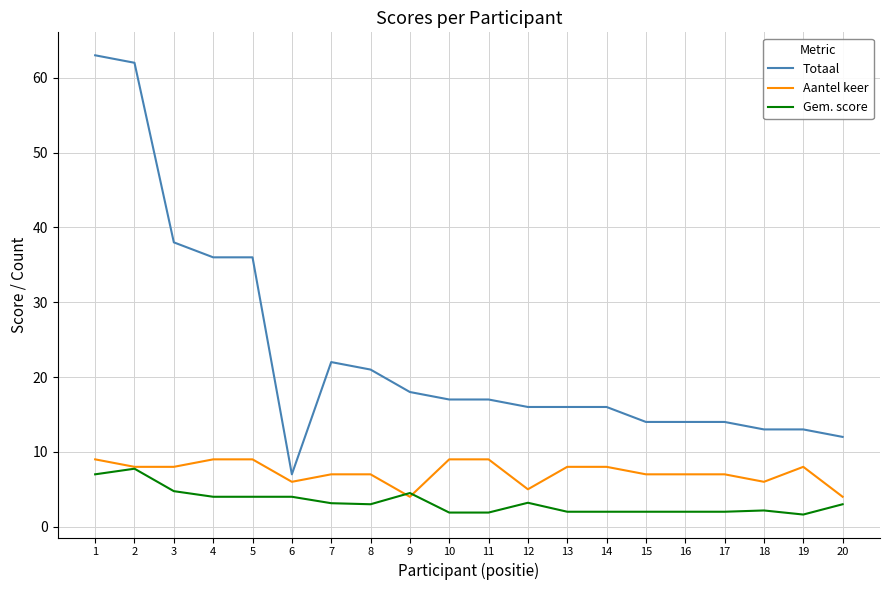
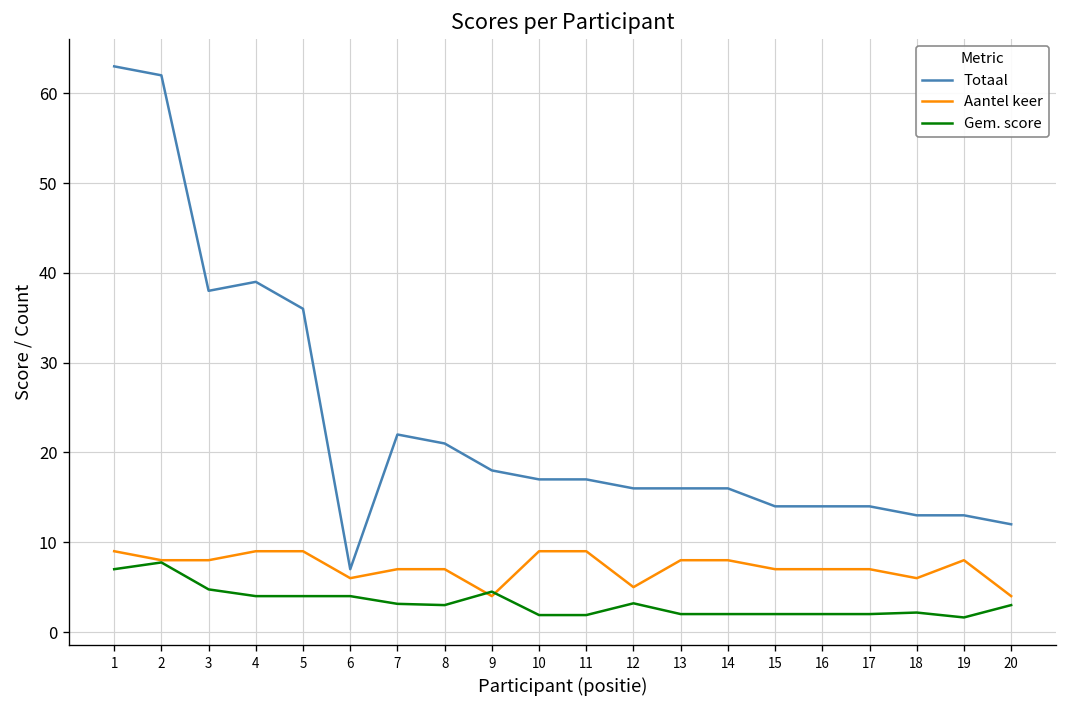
  {
    "Totaal": {
      "1": 63,
      "2": 62,
      "3": 38,
-     "4": 36,
+     "4": 39,
      "5": 36,
      "6": 7,
      "7": 22,
      "8": 21,
      "9": 18,
      "10": 17,
      "11": 17,
      "12": 16,
      "13": 16,
      "14": 16,
      "15": 14,
      "16": 14,
      "17": 14,
      "18": 13,
      "19": 13,
      "20": 12
    },
    "Aantel keer": {
      "1": 9,
      "3": 8,
      "4": 9,
      "5": 9,
      "6": 6,
      "7": 7,
      "8": 7,
      "9": 4,
      "10": 9,
      "11": 9,
      "12": 5,
      "13": 8,
      "14": 8,
      "15": 7,
      "16": 7,
      "17": 7,
      "18": 6,
      "19": 8,
      "20": 4
    },
    "Gem. score": {
      "1": 7,
      "3": 5,
      "4": 4,
      "5": 4,
      "6": 4,
      "7": 3,
      "8": 3,
      "9": 5,
      "10": 2,
      "11": 2,
      "12": 3,
      "13": 2,
      "14": 2,
      "15": 2,
      "16": 2,
      "17": 2,
      "18": 2,
      "19": 2,
      "20": 3
    }
  }
